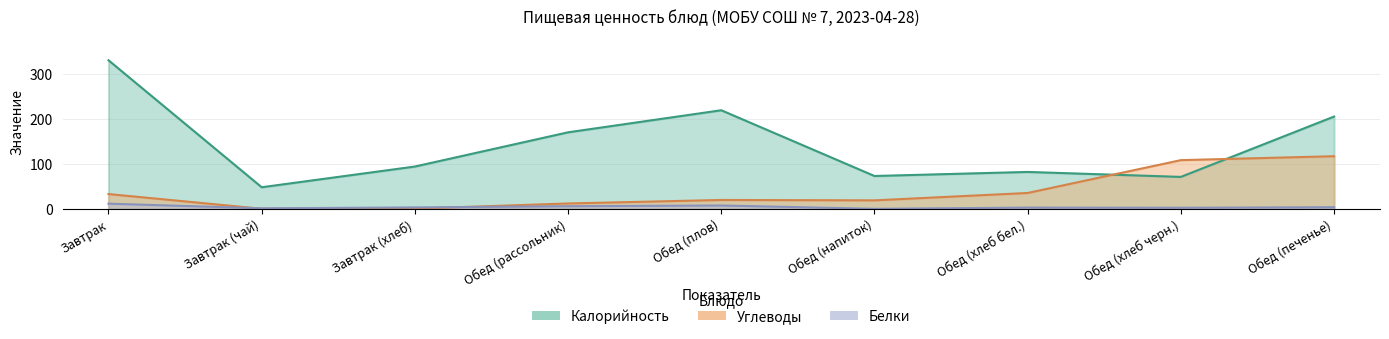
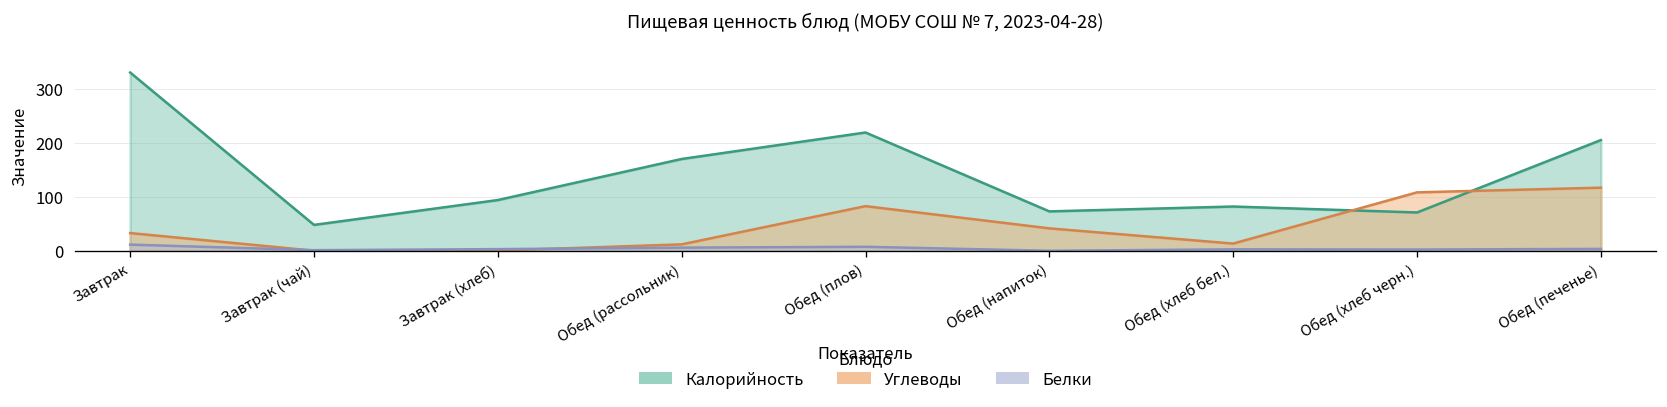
  {
    "Углеводы": {
      "Завтрак": 30,
      "Обед (рассольник)": 10,
-     "Обед (плов)": 20,
-     "Обед (напиток)": 20,
-     "Обед (хлеб бел.)": 40,
+     "Обед (плов)": 80,
+     "Обед (напиток)": 40,
+     "Обед (хлеб бел.)": 10,
      "Обед (хлеб черн.)": 110,
      "Обед (печенье)": 120
    }
  }
